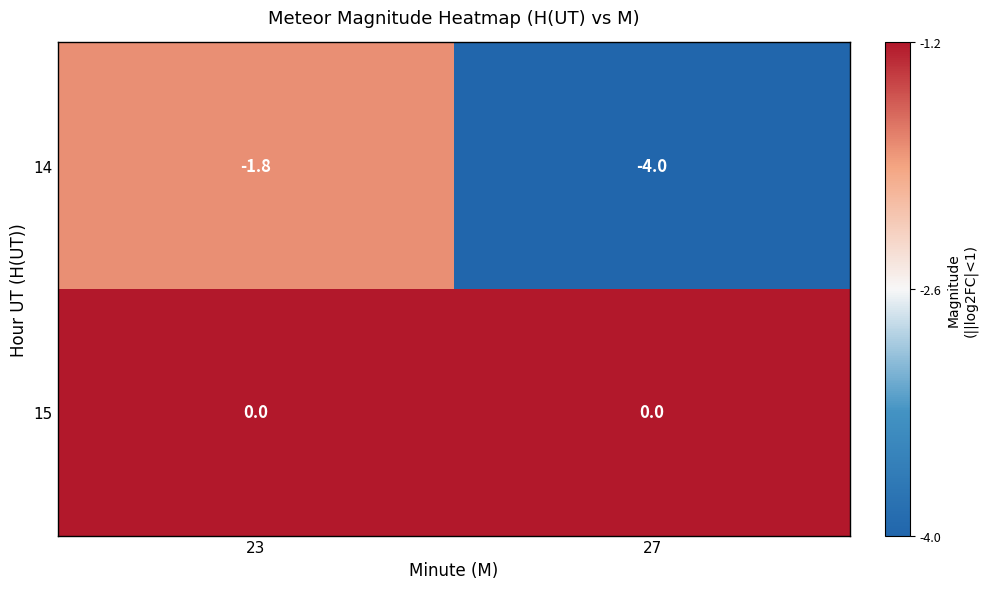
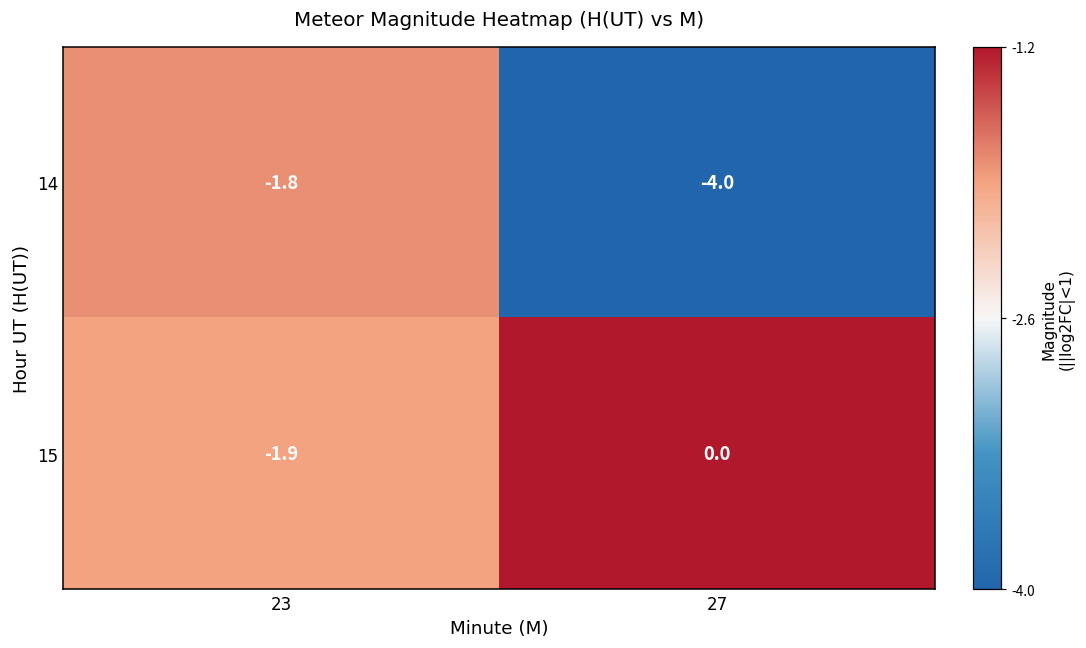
  {
    "14": {
      "23": -1.8,
      "27": -4.0
    },
    "15": {
-     "23": 0.0,
+     "23": -1.9,
      "27": 0.0
    }
  }
